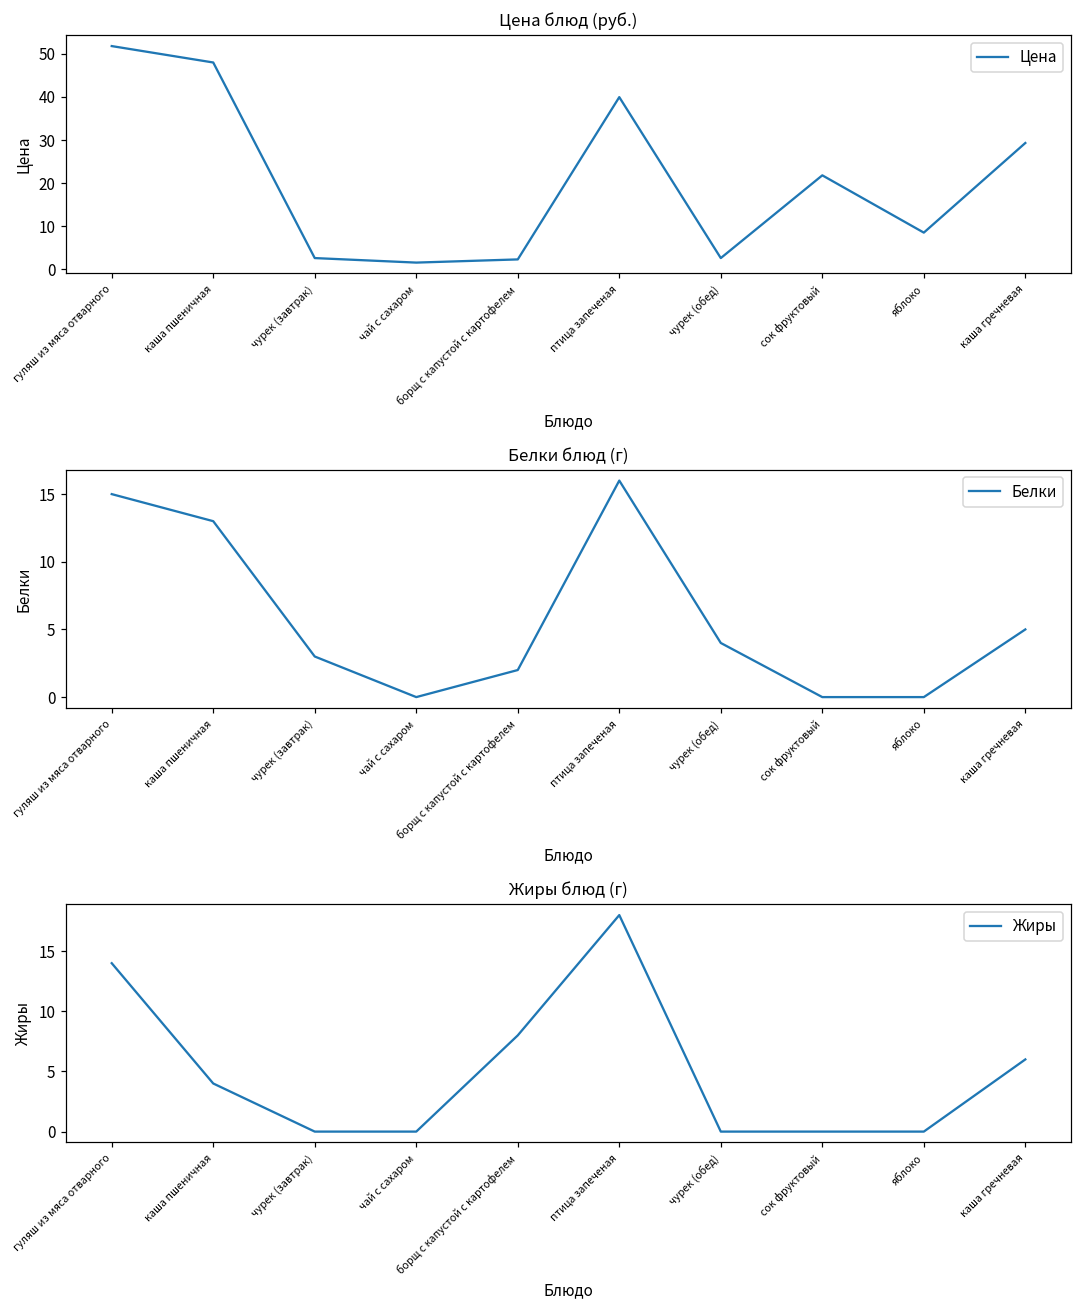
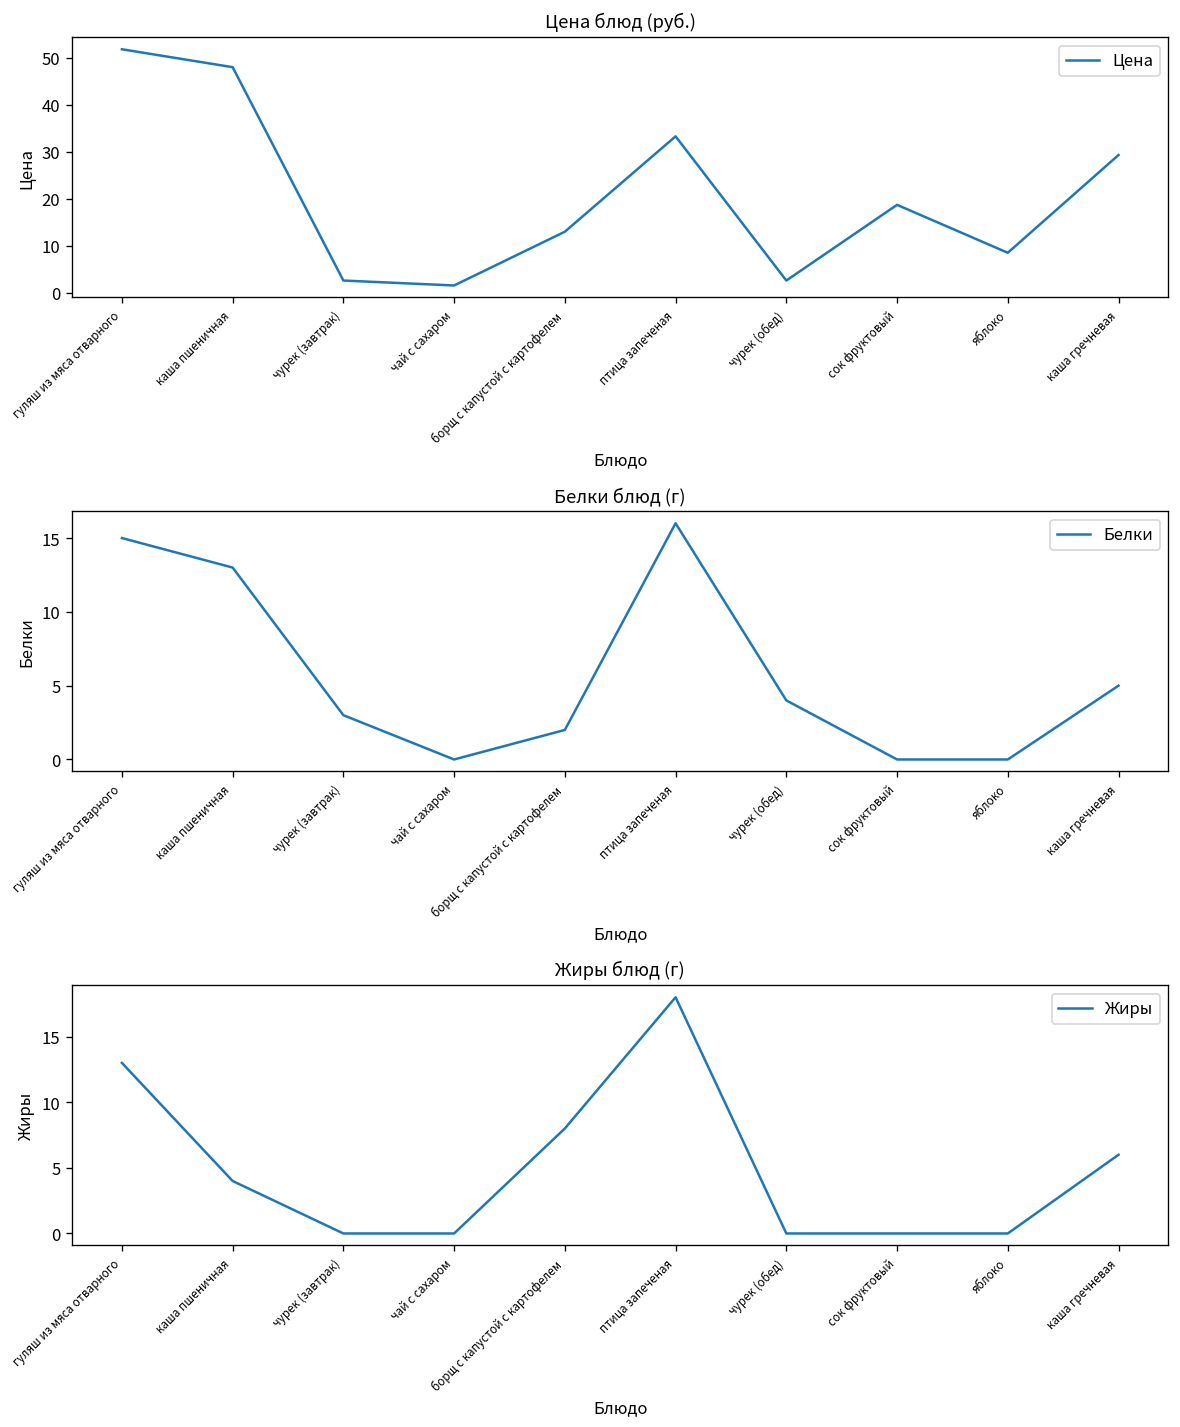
  {
    "Цена блюд (руб.)": {
      "гуляш из мяса отварного": 52,
      "каша пшеничная": 48,
      "чурек (завтрак)": 3,
      "чай с сахаром": 2,
-     "борщ с капустой с картофелем": 2,
-     "птица запеченая": 40,
+     "борщ с капустой с картофелем": 13,
+     "птица запеченая": 33,
      "чурек (обед)": 3,
-     "сок фруктовый": 22,
+     "сок фруктовый": 19,
      "яблоко": 9,
      "каша гречневая": 29
    },
    "Белки блюд (г)": {
      "гуляш из мяса отварного": 15.0,
      "каша пшеничная": 13.0,
      "чурек (завтрак)": 3.0,
      "чай с сахаром": 0.0,
      "борщ с капустой с картофелем": 2.0,
      "птица запеченая": 16.0,
      "чурек (обед)": 4.0,
      "сок фруктовый": 0.0,
      "яблоко": 0.0,
      "каша гречневая": 5.0
    },
    "Жиры блюд (г)": {
-     "гуляш из мяса отварного": 14,
+     "гуляш из мяса отварного": 13,
      "каша пшеничная": 4,
      "чурек (завтрак)": 0,
      "чай с сахаром": 0,
      "борщ с капустой с картофелем": 8,
      "птица запеченая": 18,
      "чурек (обед)": 0,
      "сок фруктовый": 0,
      "яблоко": 0,
      "каша гречневая": 6
    }
  }
